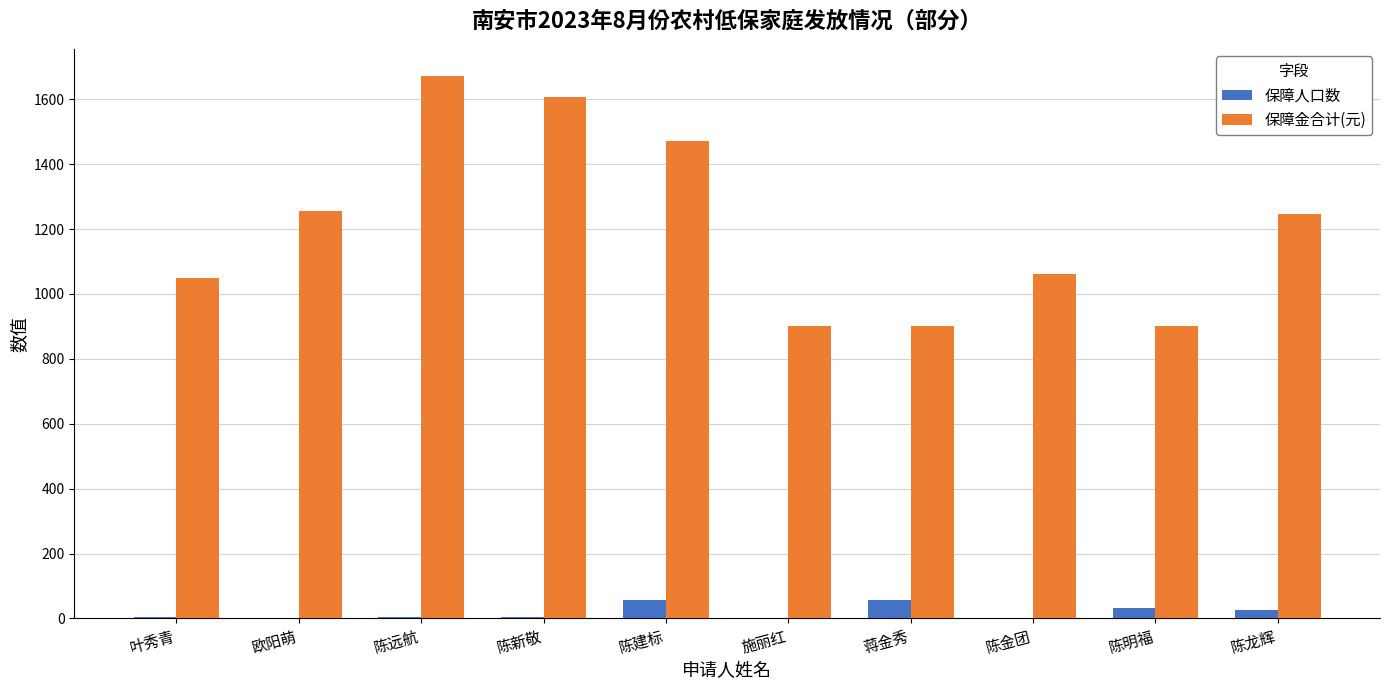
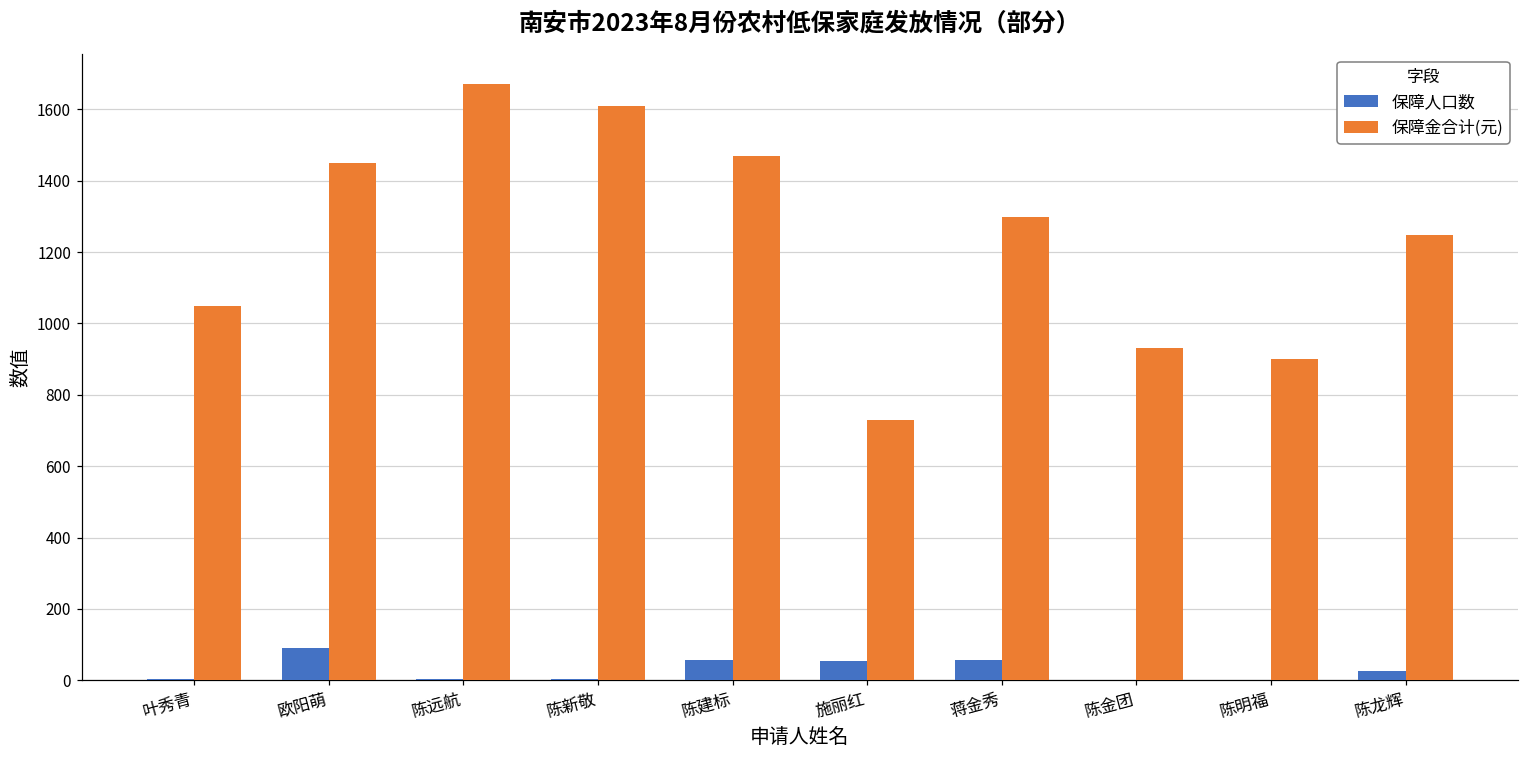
  {
    "保障人口数": {
-     "欧阳萌": 0,
+     "欧阳萌": 90,
      "陈建标": 60,
-     "施丽红": 0,
+     "施丽红": 50,
      "蒋金秀": 60,
-     "陈明福": 30,
+     "陈明福": 0,
      "陈龙辉": 30
    },
    "保障金合计(元)": {
      "叶秀青": 1050,
-     "欧阳萌": 1260,
+     "欧阳萌": 1450,
      "陈远航": 1670,
      "陈新敬": 1610,
      "陈建标": 1470,
-     "施丽红": 900,
-     "蒋金秀": 900,
-     "陈金团": 1060,
+     "施丽红": 730,
+     "蒋金秀": 1300,
+     "陈金团": 930,
      "陈明福": 900,
      "陈龙辉": 1250
    }
  }
